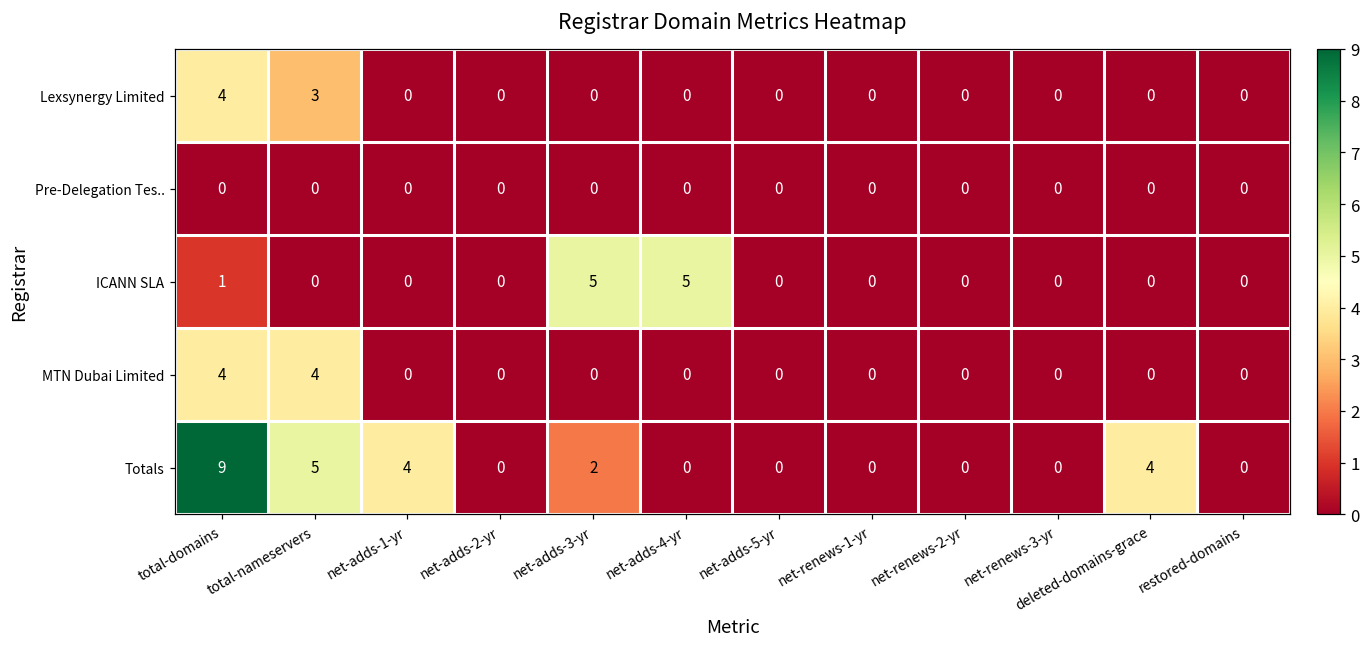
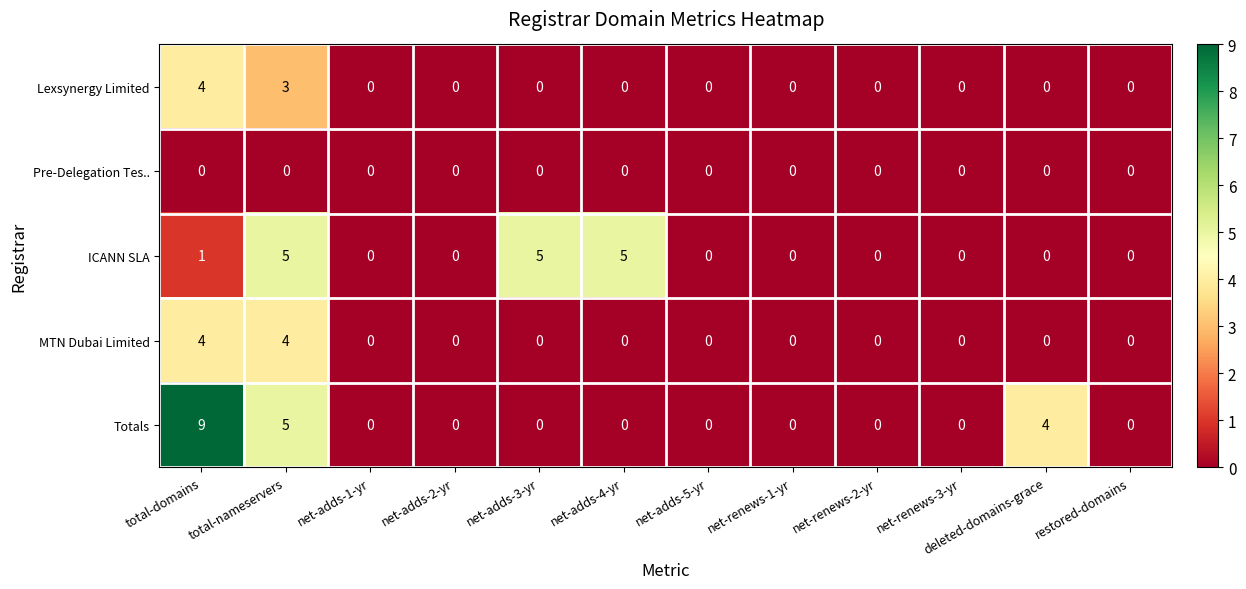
  {
    "Lexsynergy Limited": {
      "total-domains": 4,
      "total-nameservers": 3,
      "net-adds-1-yr": 0,
      "net-adds-2-yr": 0,
      "net-adds-3-yr": 0,
      "net-adds-4-yr": 0,
      "net-adds-5-yr": 0,
      "net-renews-1-yr": 0,
      "net-renews-2-yr": 0,
      "net-renews-3-yr": 0,
      "deleted-domains-grace": 0,
      "restored-domains": 0
    },
    "Pre-Delegation Tes..": {
      "total-domains": 0,
      "total-nameservers": 0,
      "net-adds-1-yr": 0,
      "net-adds-2-yr": 0,
      "net-adds-3-yr": 0,
      "net-adds-4-yr": 0,
      "net-adds-5-yr": 0,
      "net-renews-1-yr": 0,
      "net-renews-2-yr": 0,
      "net-renews-3-yr": 0,
      "deleted-domains-grace": 0,
      "restored-domains": 0
    },
    "ICANN SLA": {
      "total-domains": 1,
-     "total-nameservers": 0,
+     "total-nameservers": 5,
      "net-adds-1-yr": 0,
      "net-adds-2-yr": 0,
      "net-adds-3-yr": 5,
      "net-adds-4-yr": 5,
      "net-adds-5-yr": 0,
      "net-renews-1-yr": 0,
      "net-renews-2-yr": 0,
      "net-renews-3-yr": 0,
      "deleted-domains-grace": 0,
      "restored-domains": 0
    },
    "MTN Dubai Limited": {
      "total-domains": 4,
      "total-nameservers": 4,
      "net-adds-1-yr": 0,
      "net-adds-2-yr": 0,
      "net-adds-3-yr": 0,
      "net-adds-4-yr": 0,
      "net-adds-5-yr": 0,
      "net-renews-1-yr": 0,
      "net-renews-2-yr": 0,
      "net-renews-3-yr": 0,
      "deleted-domains-grace": 0,
      "restored-domains": 0
    },
    "Totals": {
      "total-domains": 9,
      "total-nameservers": 5,
-     "net-adds-1-yr": 4,
+     "net-adds-1-yr": 0,
      "net-adds-2-yr": 0,
-     "net-adds-3-yr": 2,
+     "net-adds-3-yr": 0,
      "net-adds-4-yr": 0,
      "net-adds-5-yr": 0,
      "net-renews-1-yr": 0,
      "net-renews-2-yr": 0,
      "net-renews-3-yr": 0,
      "deleted-domains-grace": 4,
      "restored-domains": 0
    }
  }
